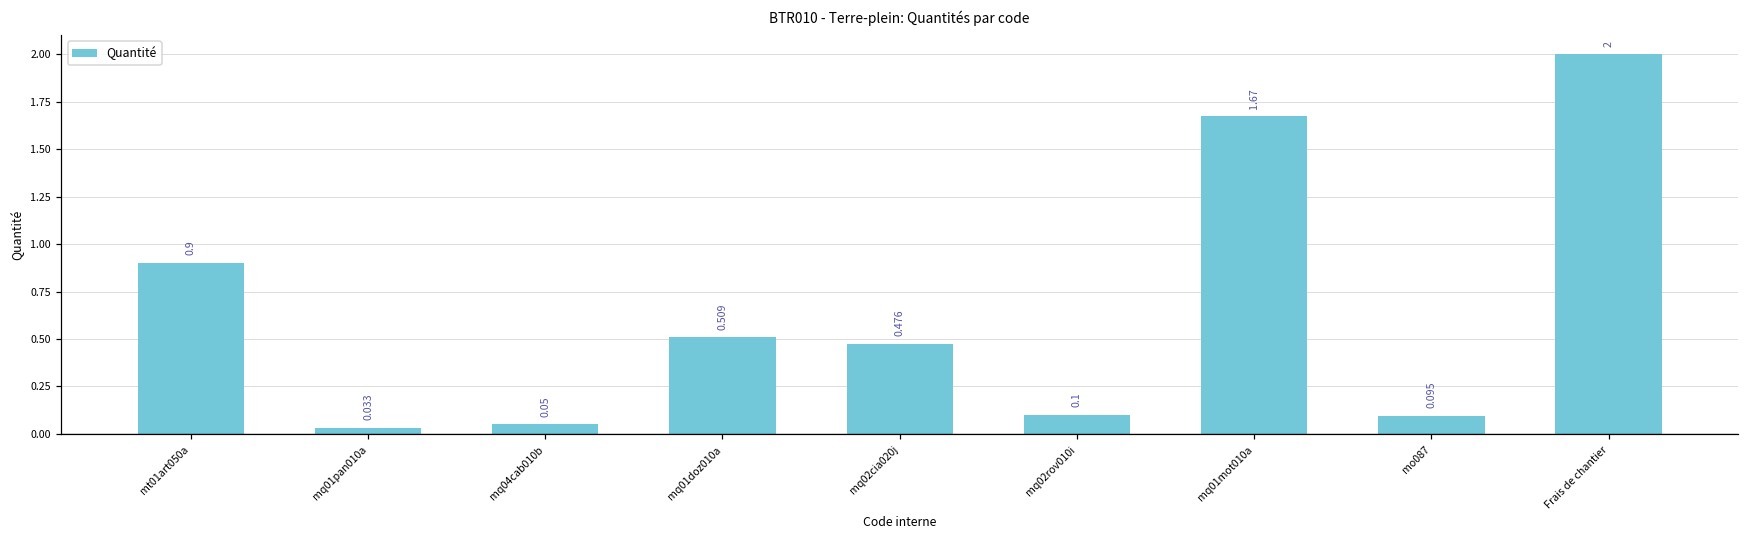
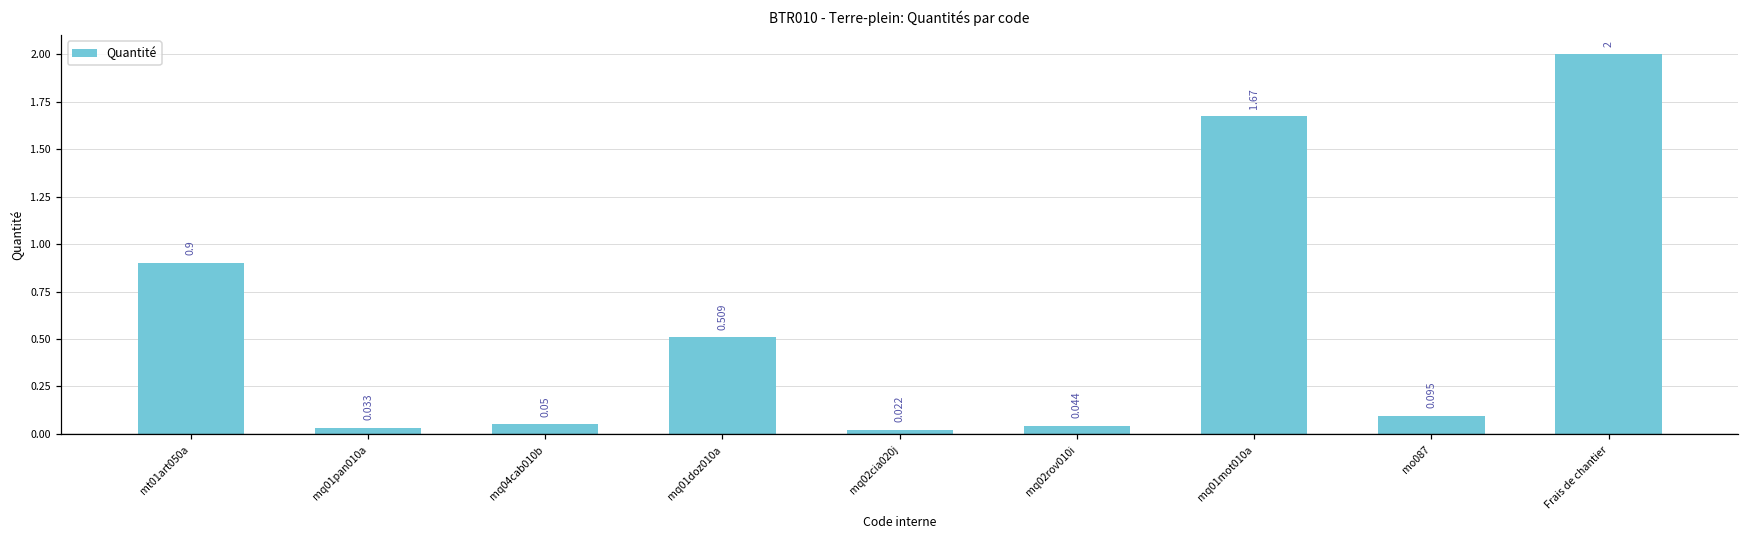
  {
    "mt01art050a": 0.9,
    "mq01pan010a": 0.033,
    "mq04cab010b": 0.05,
    "mq01doz010a": 0.509,
-   "mq02cia020j": 0.476,
-   "mq02rov010i": 0.1,
+   "mq02cia020j": 0.022,
+   "mq02rov010i": 0.044,
    "mq01mot010a": 1.67,
    "mo087": 0.095,
    "Frais de chantier": 2
  }
